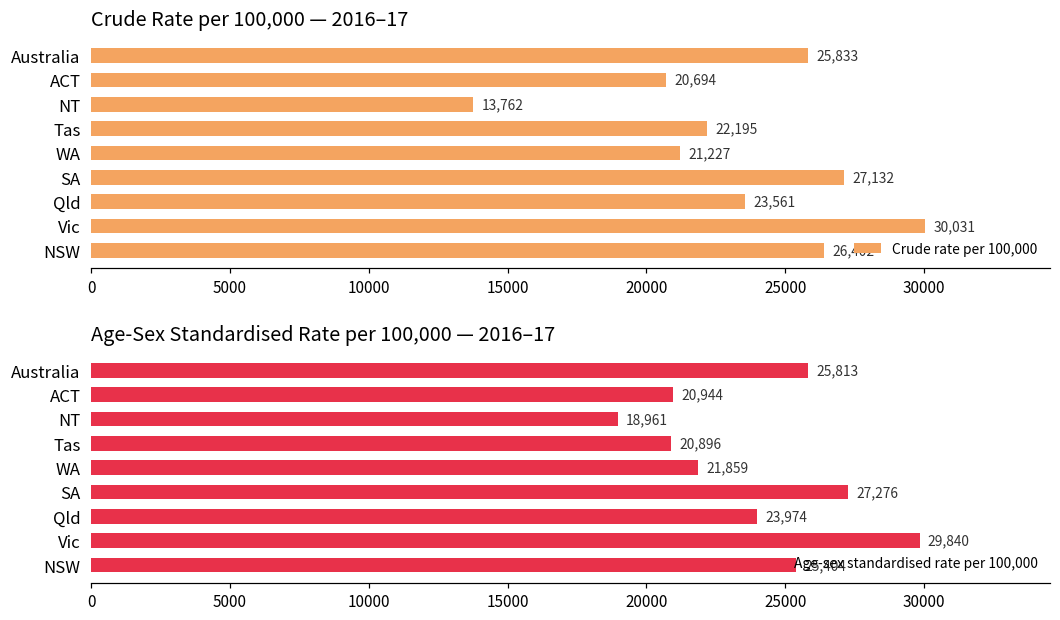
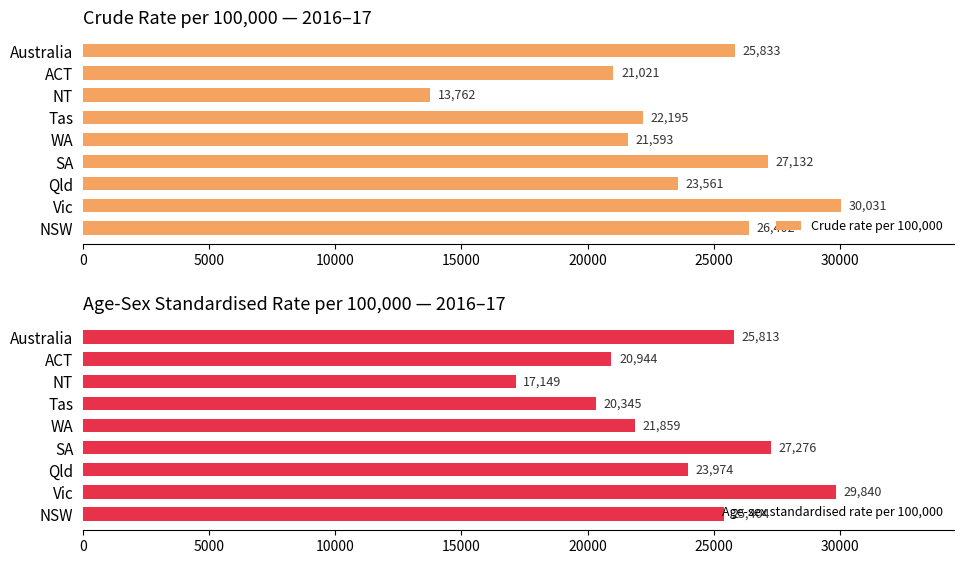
  {
    "Crude Rate per 100,000 — 2016–17": {
      "Australia": "25,833",
-     "ACT": "20,694",
+     "ACT": "21,021",
      "NT": "13,762",
      "Tas": "22,195",
-     "WA": "21,227",
+     "WA": "21,593",
      "SA": "27,132",
      "Qld": "23,561",
      "Vic": "30,031",
      "NSW": "26,402"
    },
    "Age-Sex Standardised Rate per 100,000 — 2016–17": {
      "Australia": "25,813",
      "ACT": "20,944",
-     "NT": "18,961",
-     "Tas": "20,896",
+     "NT": "17,149",
+     "Tas": "20,345",
      "WA": "21,859",
      "SA": "27,276",
      "Qld": "23,974",
      "Vic": "29,840",
      "NSW": "25,404"
    }
  }
